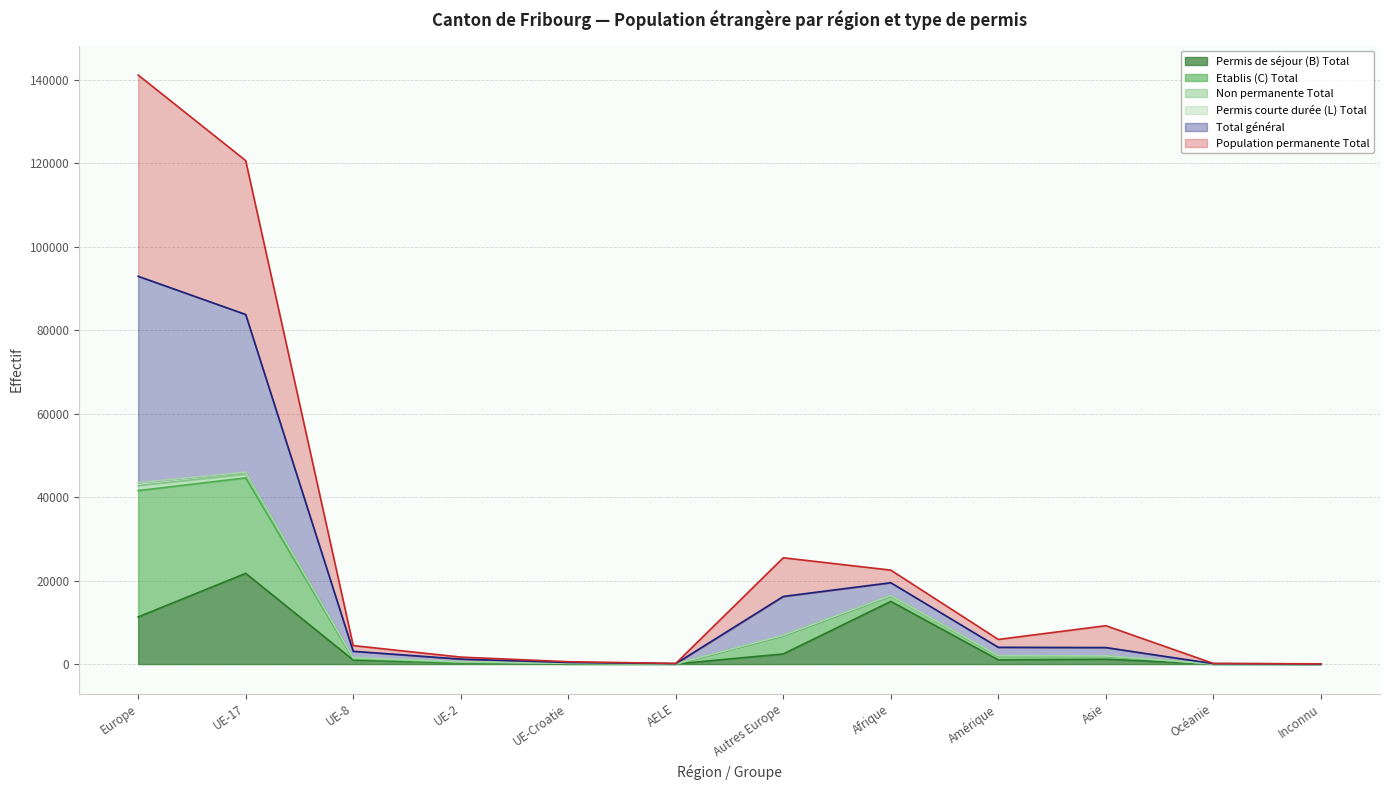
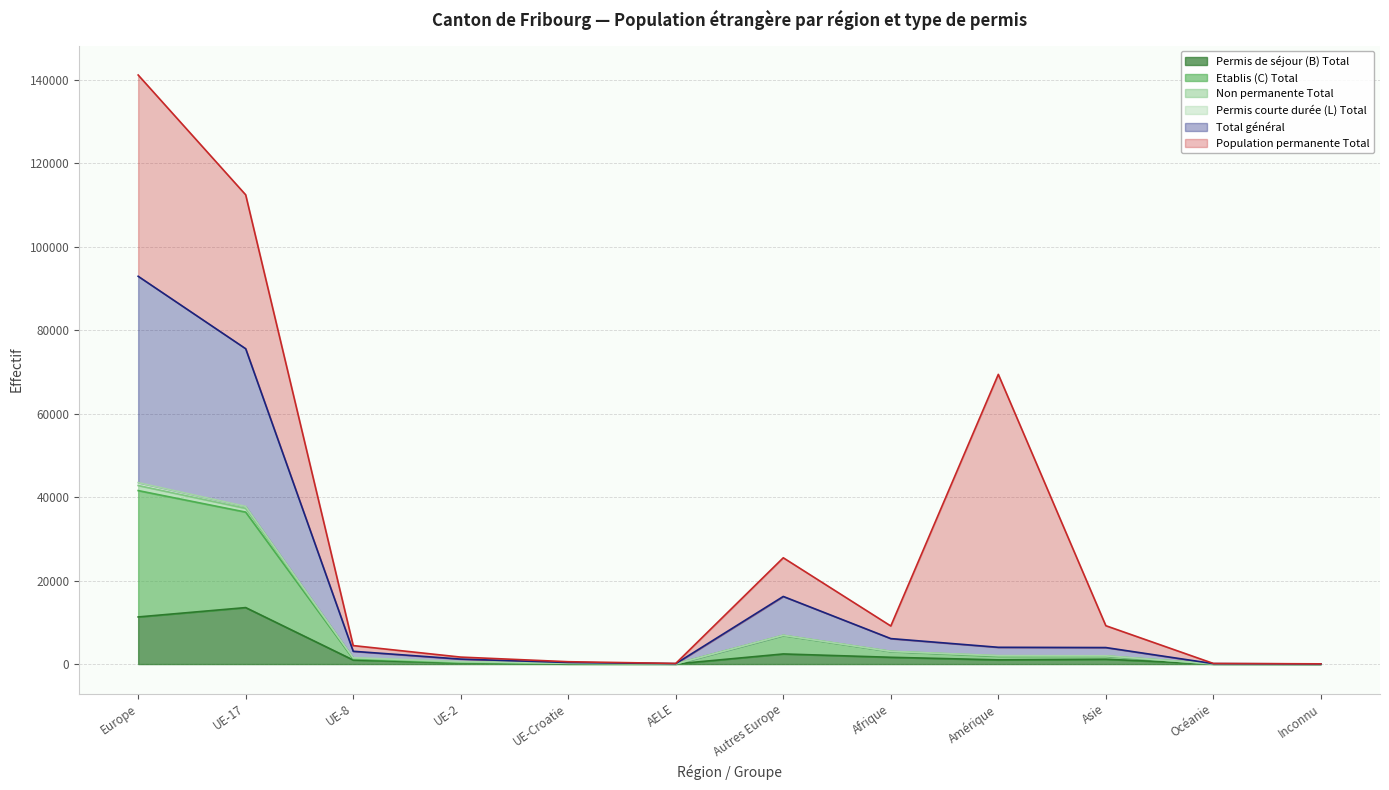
  {
    "Permis de séjour (B) Total": {
      "Europe": 11000,
-     "UE-17": 22000,
+     "UE-17": 14000,
      "Autres Europe": 2000,
-     "Afrique": 15000,
+     "Afrique": 2000,
      "Amérique": 1000,
      "Asie": 1000
    },
    "Etablis (C) Total": {
      "Europe": 30000,
      "UE-17": 23000
    },
    "Total général": {
      "Europe": 49000,
      "UE-17": 38000,
      "UE-8": 2000,
      "Autres Europe": 9000,
      "Afrique": 3000,
      "Amérique": 2000,
      "Asie": 2000
    },
    "Population permanente Total": {
      "Europe": 48000,
      "UE-17": 37000,
      "UE-8": 1000,
      "Autres Europe": 9000,
      "Afrique": 3000,
-     "Amérique": 2000,
+     "Amérique": 65000,
      "Asie": 5000
    }
  }
